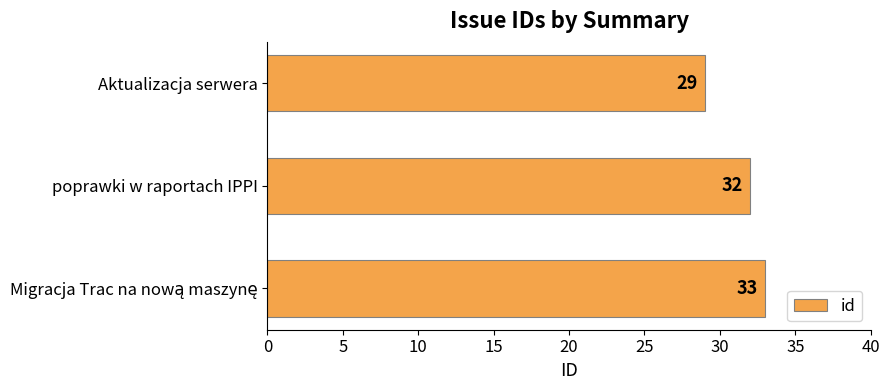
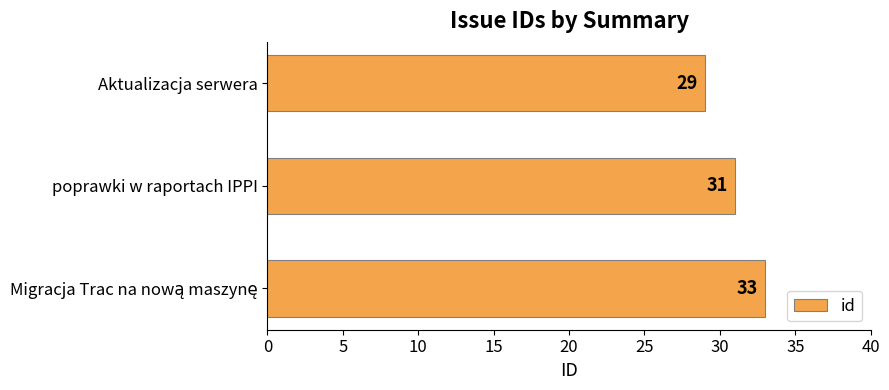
  {
    "Aktualizacja serwera": 29,
-   "poprawki w raportach IPPI": 32,
+   "poprawki w raportach IPPI": 31,
    "Migracja Trac na nową maszynę": 33
  }
